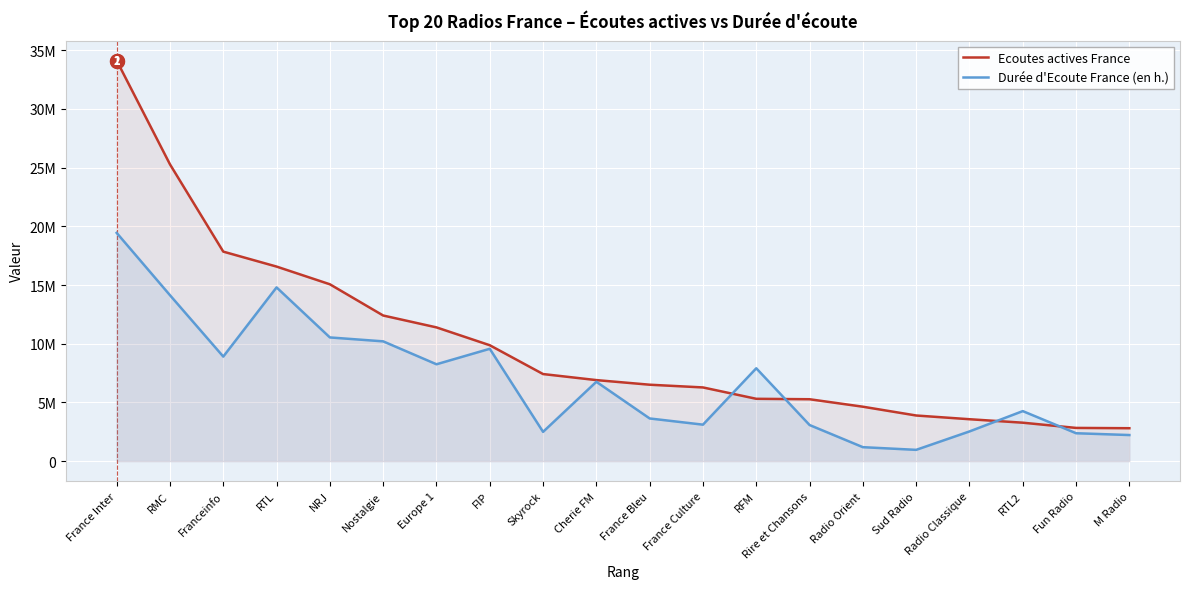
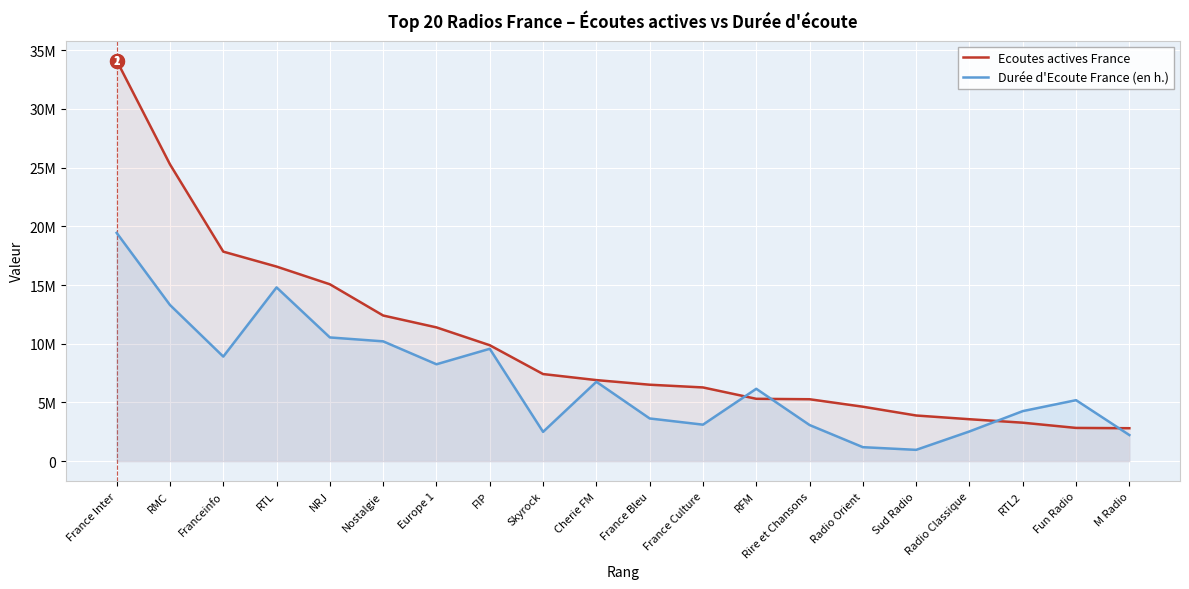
  {
    "Durée d'Ecoute France (en h.)": {
      "France Inter": 19400000,
-     "RMC": 14100000,
+     "RMC": 13300000,
      "Franceinfo": 8900000,
      "RTL": 14800000,
      "NRJ": 10500000,
      "Nostalgie": 10200000,
      "Europe 1": 8200000,
      "FIP": 9600000,
      "Skyrock": 2500000,
      "France Bleu": 3600000,
      "France Culture": 3100000,
-     "RFM": 7900000,
+     "RFM": 6200000,
      "Rire et Chansons": 3100000,
      "Radio Orient": 1200000,
      "Sud Radio": 1000000,
      "Radio Classique": 2500000,
      "RTL2": 4300000,
-     "Fun Radio": 2400000,
+     "Fun Radio": 5200000,
      "M Radio": 2200000
    }
  }
